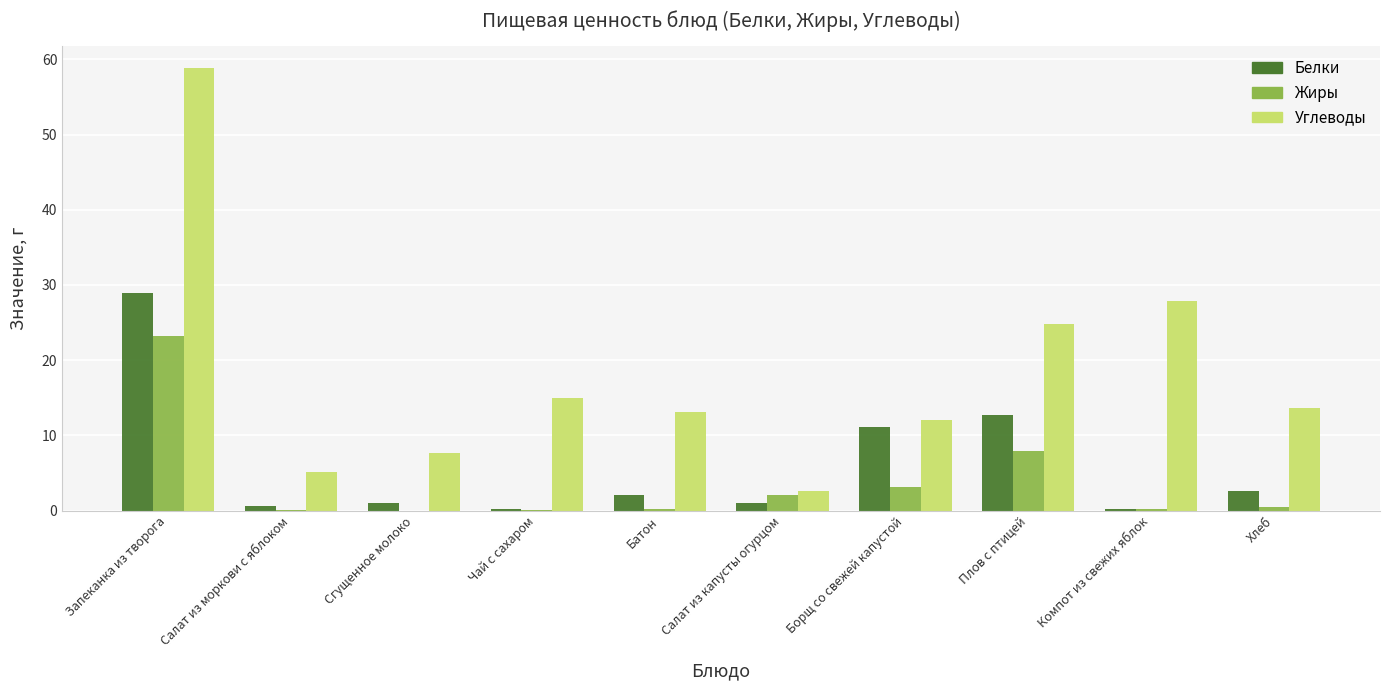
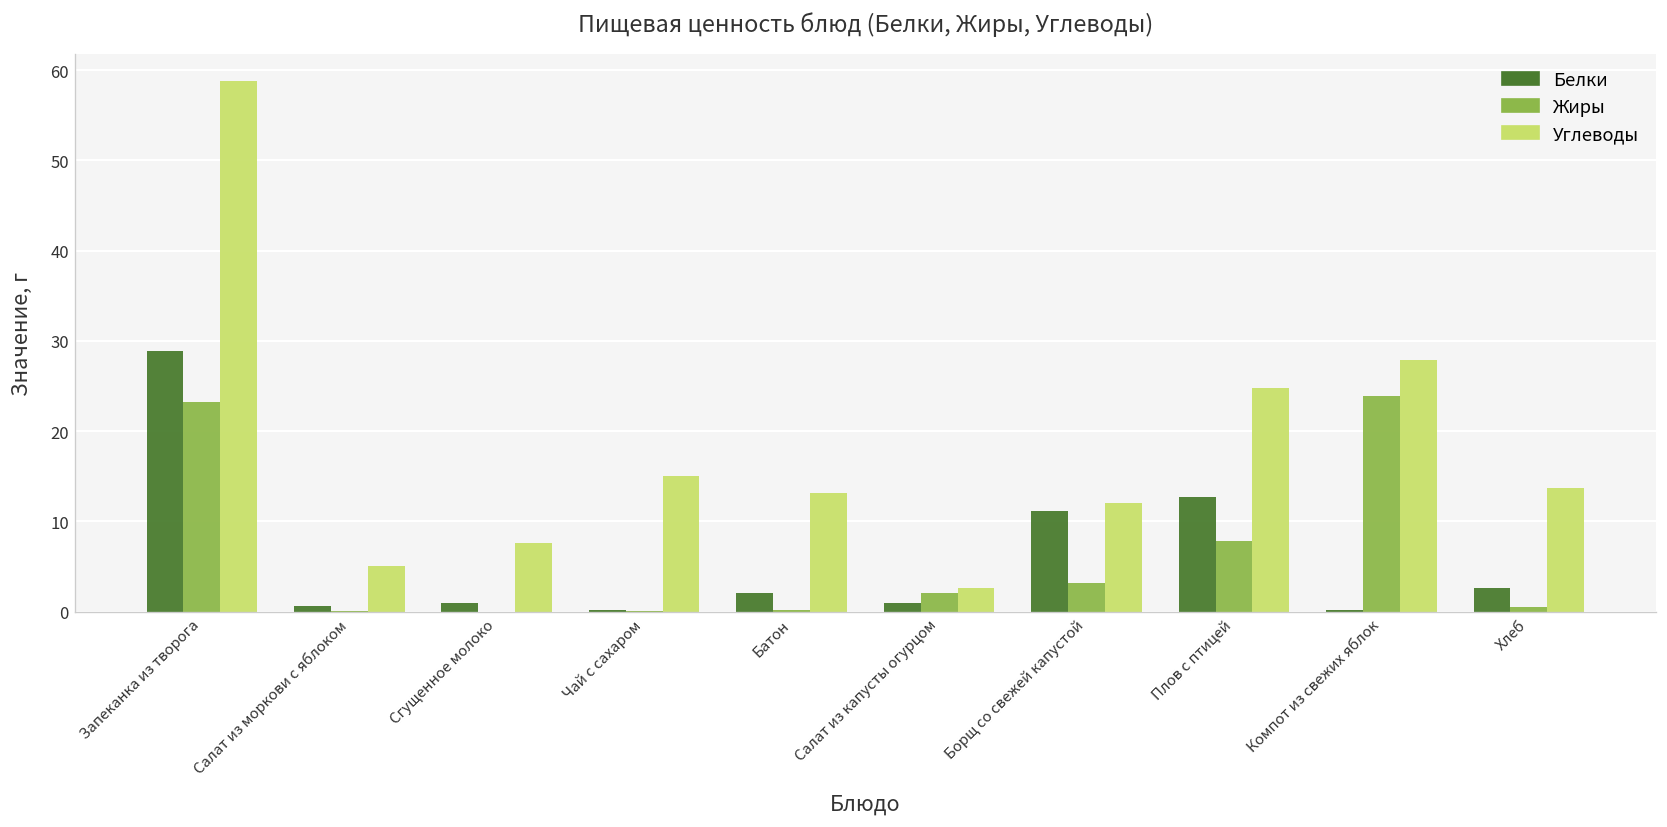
  {
    "Белки": {
      "Запеканка из творога": 29,
      "Салат из моркови с яблоком": 1,
      "Сгущенное молоко": 1,
      "Батон": 2,
      "Салат из капусты огурцом": 1,
      "Борщ со свежей капустой": 11,
      "Плов с птицей": 13,
      "Хлеб": 3
    },
    "Жиры": {
      "Запеканка из творога": 23,
      "Сгущенное молоко": 0,
      "Салат из капусты огурцом": 2,
      "Борщ со свежей капустой": 3,
      "Плов с птицей": 8,
-     "Компот из свежих яблок": 0,
+     "Компот из свежих яблок": 24,
      "Хлеб": 0
    },
    "Углеводы": {
      "Запеканка из творога": 59,
      "Салат из моркови с яблоком": 5,
      "Сгущенное молоко": 8,
      "Чай с сахаром": 15,
      "Батон": 13,
      "Салат из капусты огурцом": 3,
      "Борщ со свежей капустой": 12,
      "Плов с птицей": 25,
      "Компот из свежих яблок": 28,
      "Хлеб": 14
    }
  }
